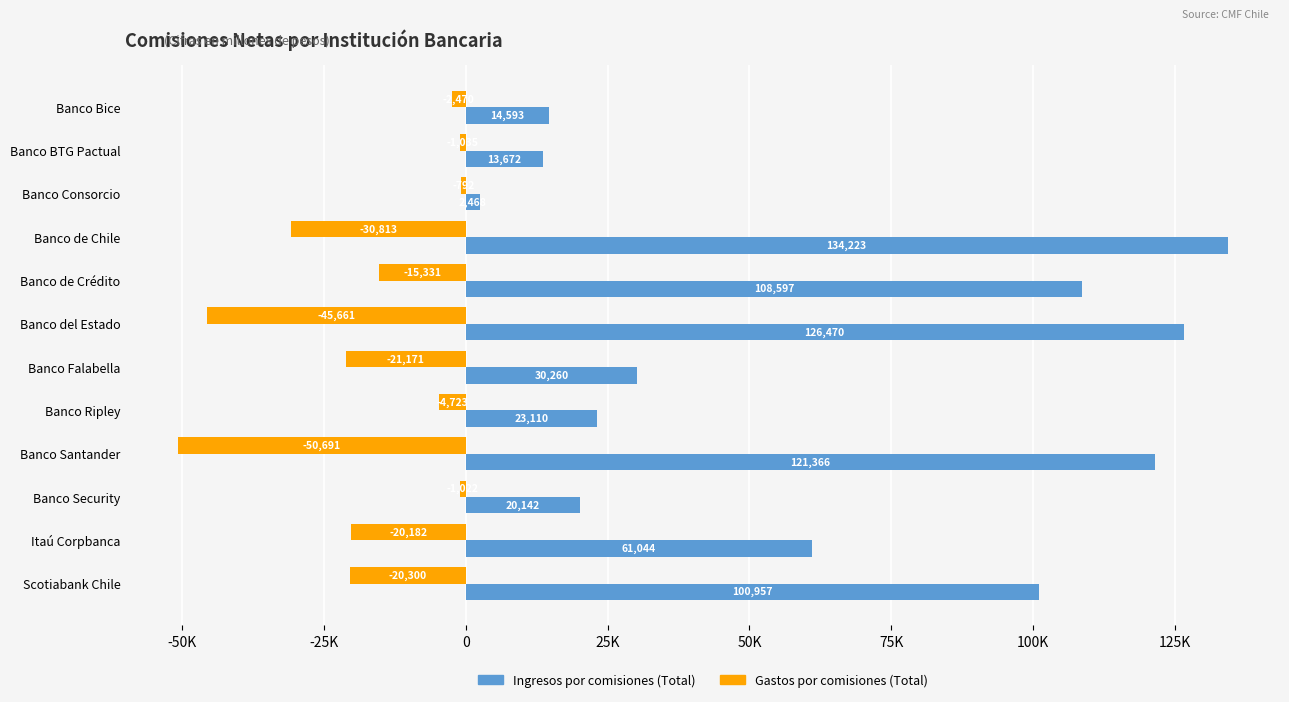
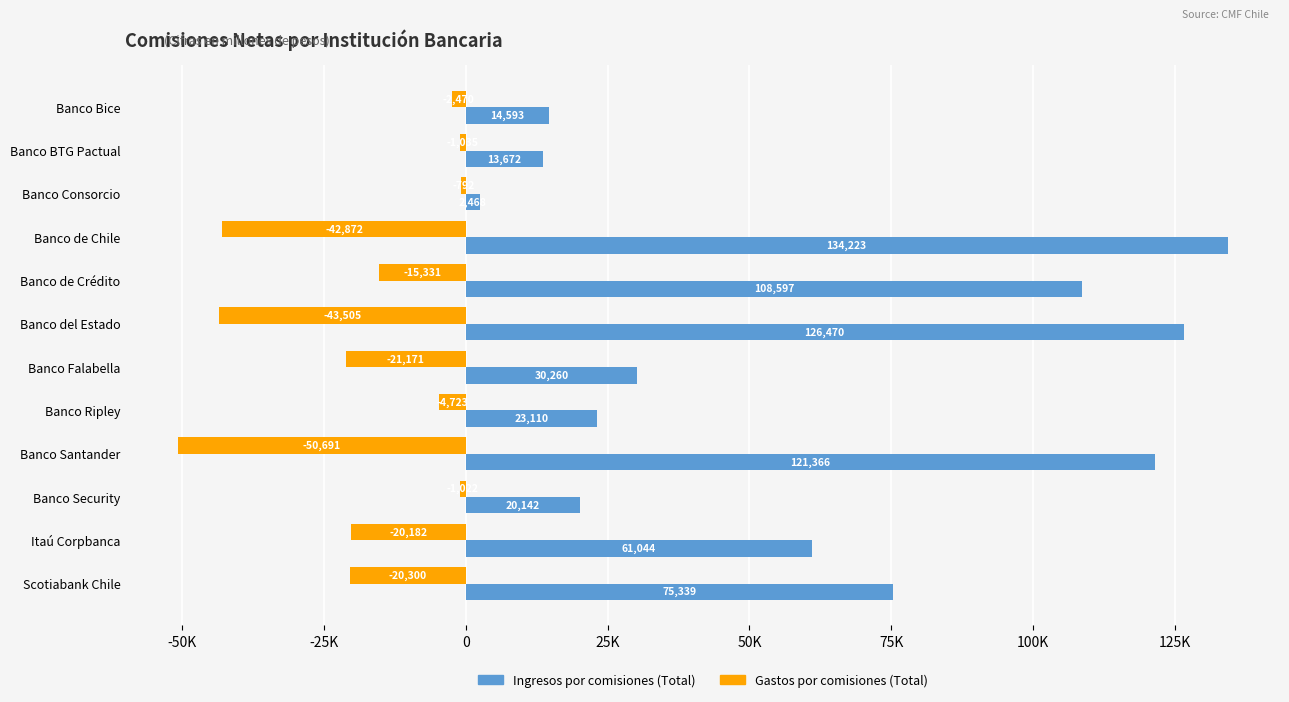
  {
    "Ingresos por comisiones (Total)": {
      "Banco Bice": "14,593",
      "Banco BTG Pactual": "13,672",
      "Banco de Chile": "134,223",
      "Banco de Crédito": "108,597",
      "Banco del Estado": "126,470",
      "Banco Falabella": "30,260",
      "Banco Ripley": "23,110",
      "Banco Santander": "121,366",
      "Banco Security": "20,142",
      "Itaú Corpbanca": "61,044",
-     "Scotiabank Chile": "100,957"
+     "Scotiabank Chile": "75,339"
    },
    "Gastos por comisiones (Total)": {
-     "Banco de Chile": "-30,813",
+     "Banco de Chile": "-42,872",
      "Banco de Crédito": "-15,331",
-     "Banco del Estado": "-45,661",
+     "Banco del Estado": "-43,505",
      "Banco Falabella": "-21,171",
      "Banco Ripley": "-4,723",
      "Banco Santander": "-50,691",
      "Itaú Corpbanca": "-20,182",
      "Scotiabank Chile": "-20,300"
    }
  }
